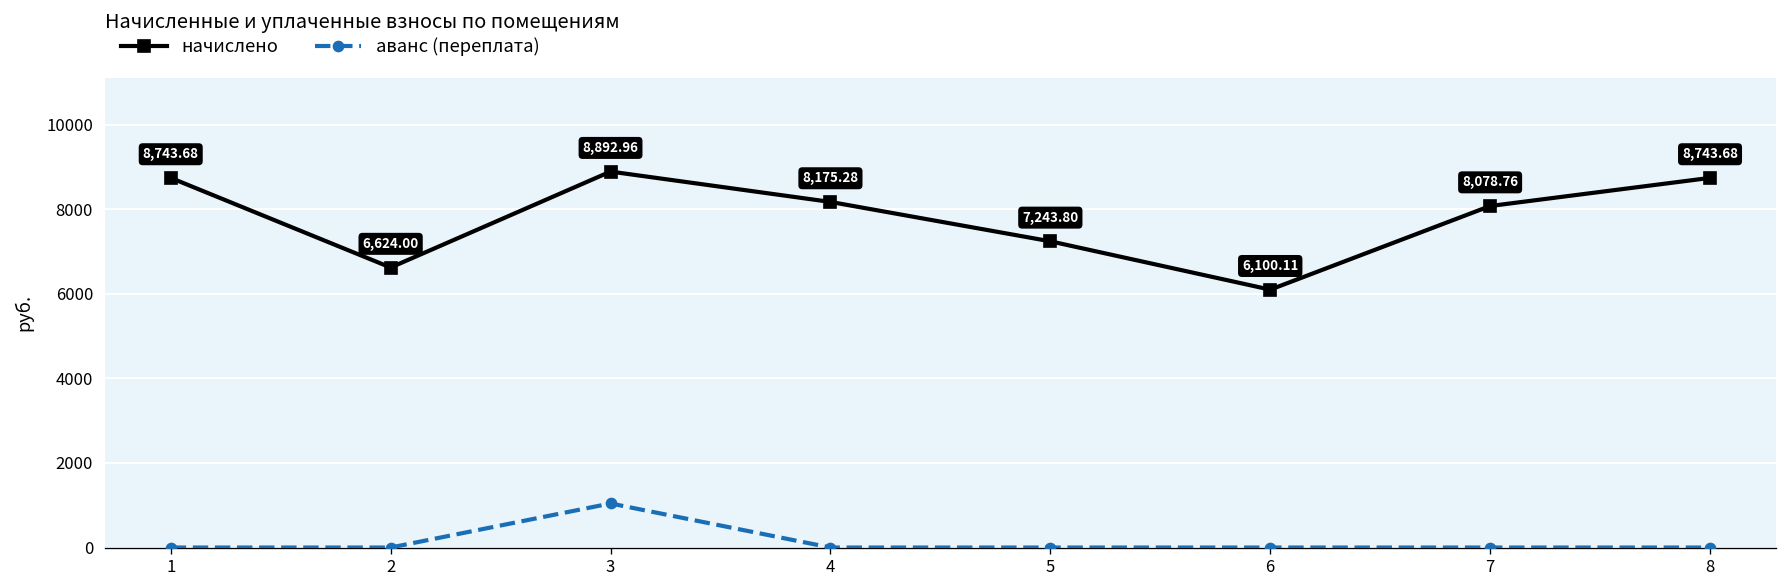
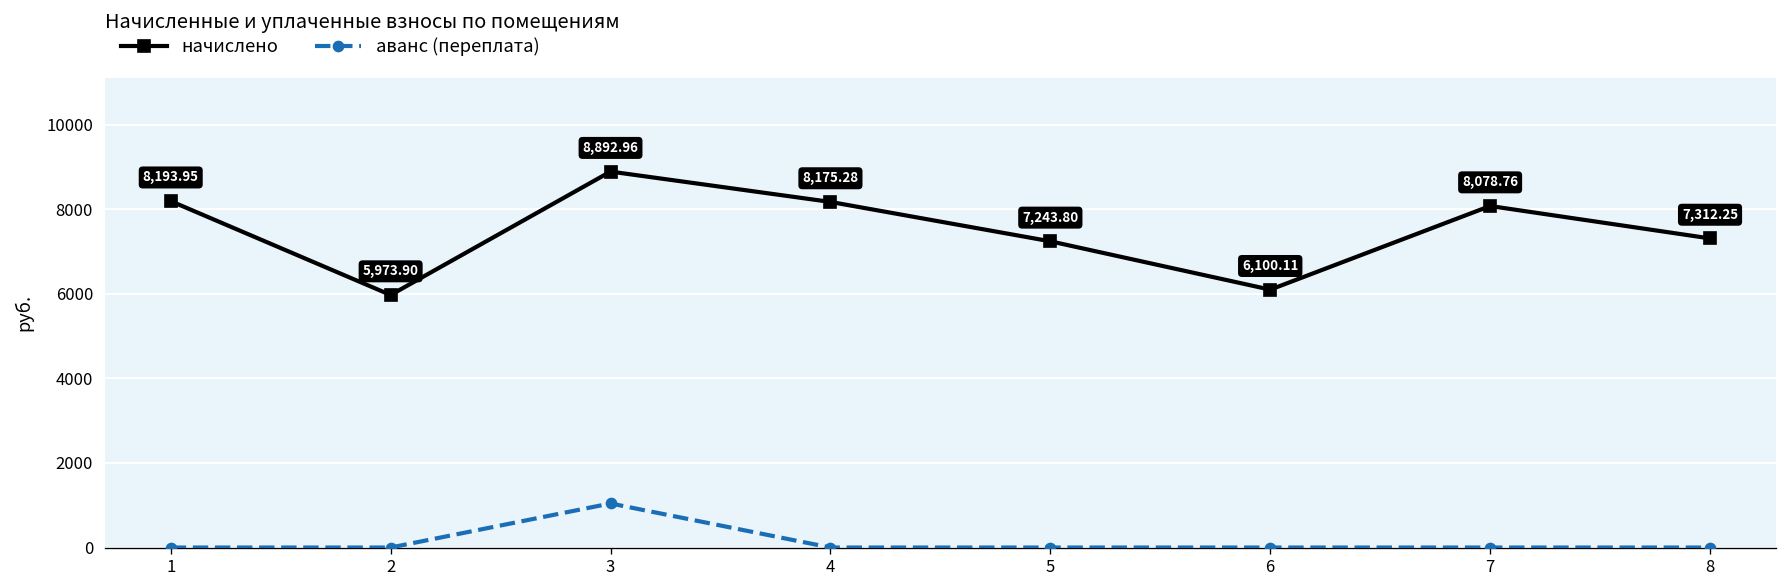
  {
    "начислено": {
-     "1": "8,743.68",
-     "2": "6,624.00",
-     "8": "8,743.68"
+     "1": "8,193.95",
+     "2": "5,973.90",
+     "8": "7,312.25"
    },
    "аванс (переплата)": {
      "1": "0",
      "2": "0",
      "3": "1000",
      "4": "0",
      "5": "0",
      "6": "0",
      "7": "0",
      "8": "0"
    }
  }
